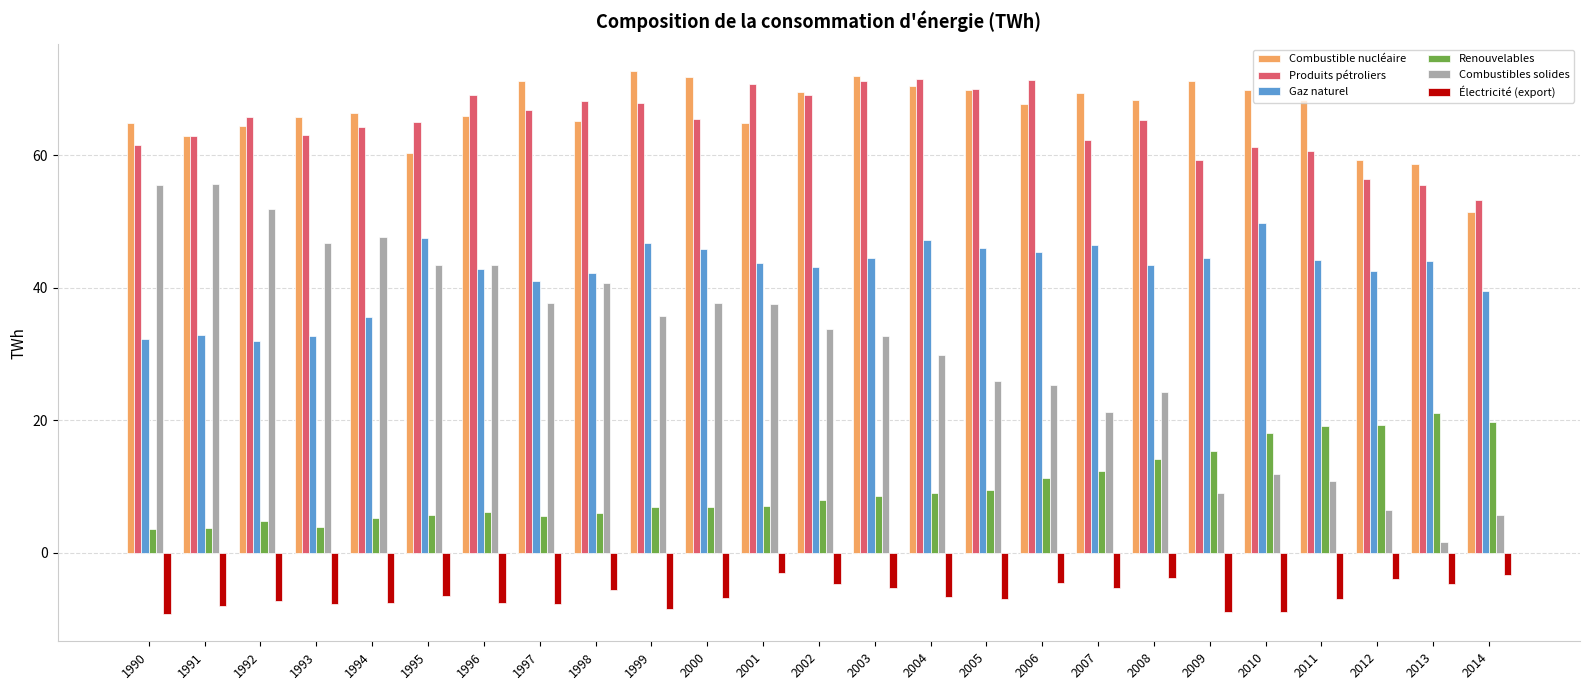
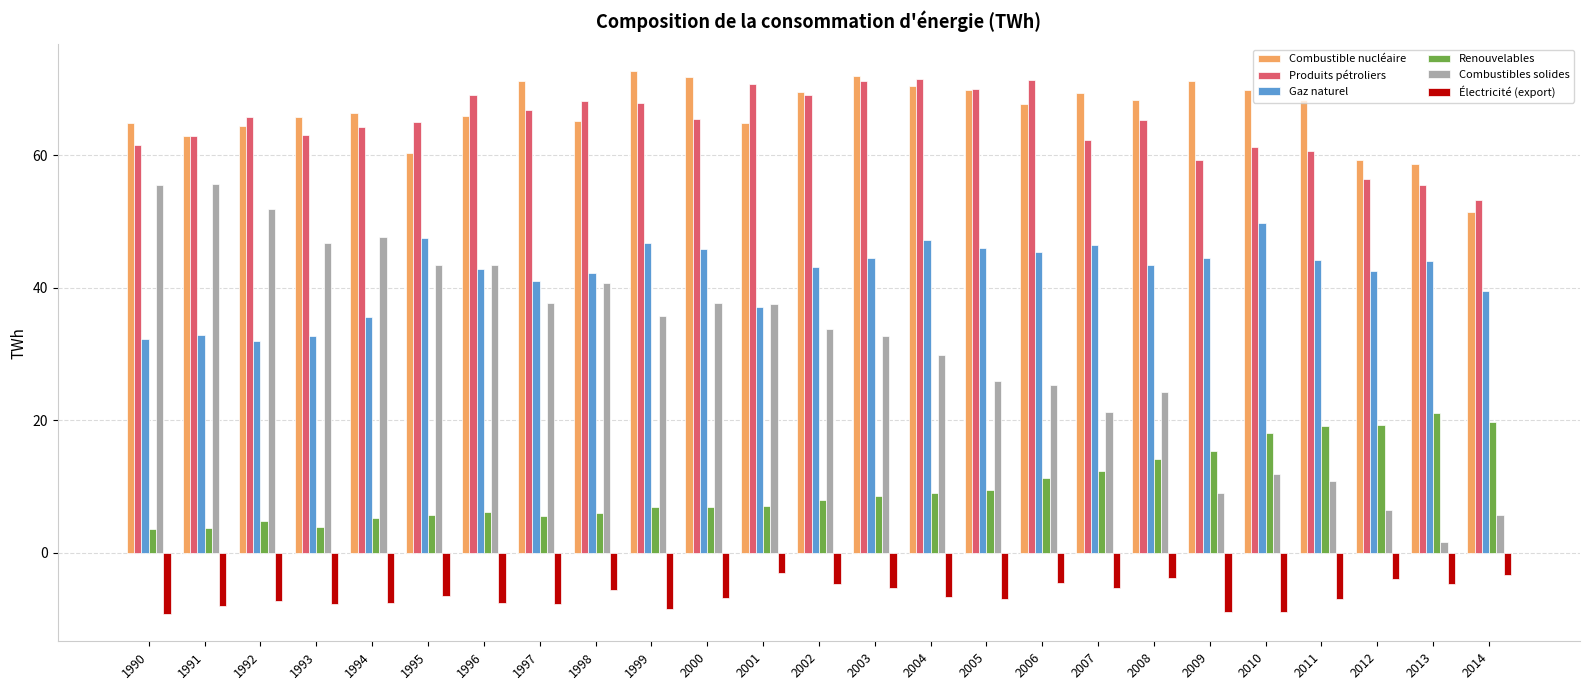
  {
    "Combustible nucléaire": {
      "1990": 65,
      "1991": 63,
      "1992": 64,
      "1993": 66,
      "1994": 66,
      "1995": 60,
      "1996": 66,
      "1997": 71,
      "1998": 65,
      "1999": 73,
      "2000": 72,
      "2001": 65,
      "2002": 70,
      "2003": 72,
      "2004": 70,
      "2005": 70,
      "2006": 68,
      "2007": 69,
      "2008": 68,
      "2009": 71,
      "2010": 70,
      "2012": 59,
      "2013": 59,
      "2014": 51
    },
    "Produits pétroliers": {
      "1990": 62,
      "1991": 63,
      "1992": 66,
      "1993": 63,
      "1994": 64,
      "1995": 65,
      "1996": 69,
      "1997": 67,
      "1998": 68,
      "1999": 68,
      "2000": 65,
      "2001": 71,
      "2002": 69,
      "2003": 71,
      "2004": 72,
      "2005": 70,
      "2006": 71,
      "2007": 62,
      "2008": 65,
      "2009": 59,
      "2010": 61,
      "2011": 61,
      "2012": 56,
      "2013": 55,
      "2014": 53
    },
    "Gaz naturel": {
      "1990": 32,
      "1991": 33,
      "1992": 32,
      "1993": 33,
      "1994": 36,
      "1995": 48,
      "1996": 43,
      "1997": 41,
      "1998": 42,
      "1999": 47,
      "2000": 46,
-     "2001": 44,
+     "2001": 37,
      "2002": 43,
      "2003": 44,
      "2004": 47,
      "2005": 46,
      "2006": 45,
      "2007": 47,
      "2008": 43,
      "2009": 44,
      "2010": 50,
      "2011": 44,
      "2012": 42,
      "2013": 44,
      "2014": 40
    },
    "Renouvelables": {
      "1990": 4,
      "1991": 4,
      "1992": 5,
      "1993": 4,
      "1994": 5,
      "1995": 6,
      "1996": 6,
      "1997": 6,
      "1998": 6,
      "1999": 7,
      "2000": 7,
      "2001": 7,
      "2002": 8,
      "2003": 9,
      "2004": 9,
      "2005": 9,
      "2006": 11,
      "2007": 12,
      "2008": 14,
      "2009": 15,
      "2010": 18,
      "2011": 19,
      "2012": 19,
      "2013": 21,
      "2014": 20
    },
    "Combustibles solides": {
      "1990": 55,
      "1991": 56,
      "1992": 52,
      "1993": 47,
      "1994": 48,
      "1995": 43,
      "1996": 43,
      "1997": 38,
      "1998": 41,
      "1999": 36,
      "2000": 38,
      "2001": 38,
      "2002": 34,
      "2003": 33,
      "2004": 30,
      "2005": 26,
      "2006": 25,
      "2007": 21,
      "2008": 24,
      "2009": 9,
      "2010": 12,
      "2011": 11,
      "2012": 6,
      "2013": 2,
      "2014": 6
    },
    "Électricité (export)": {
      "1990": -9,
      "1991": -8,
      "1992": -7,
      "1993": -8,
      "1994": -8,
      "1995": -7,
      "1996": -7,
      "1997": -8,
      "1998": -6,
      "1999": -8,
      "2000": -7,
      "2001": -3,
      "2002": -5,
      "2003": -5,
      "2004": -7,
      "2005": -7,
      "2006": -5,
      "2007": -5,
      "2008": -4,
      "2009": -9,
      "2010": -9,
      "2011": -7,
      "2012": -4,
      "2013": -5,
      "2014": -3
    }
  }
